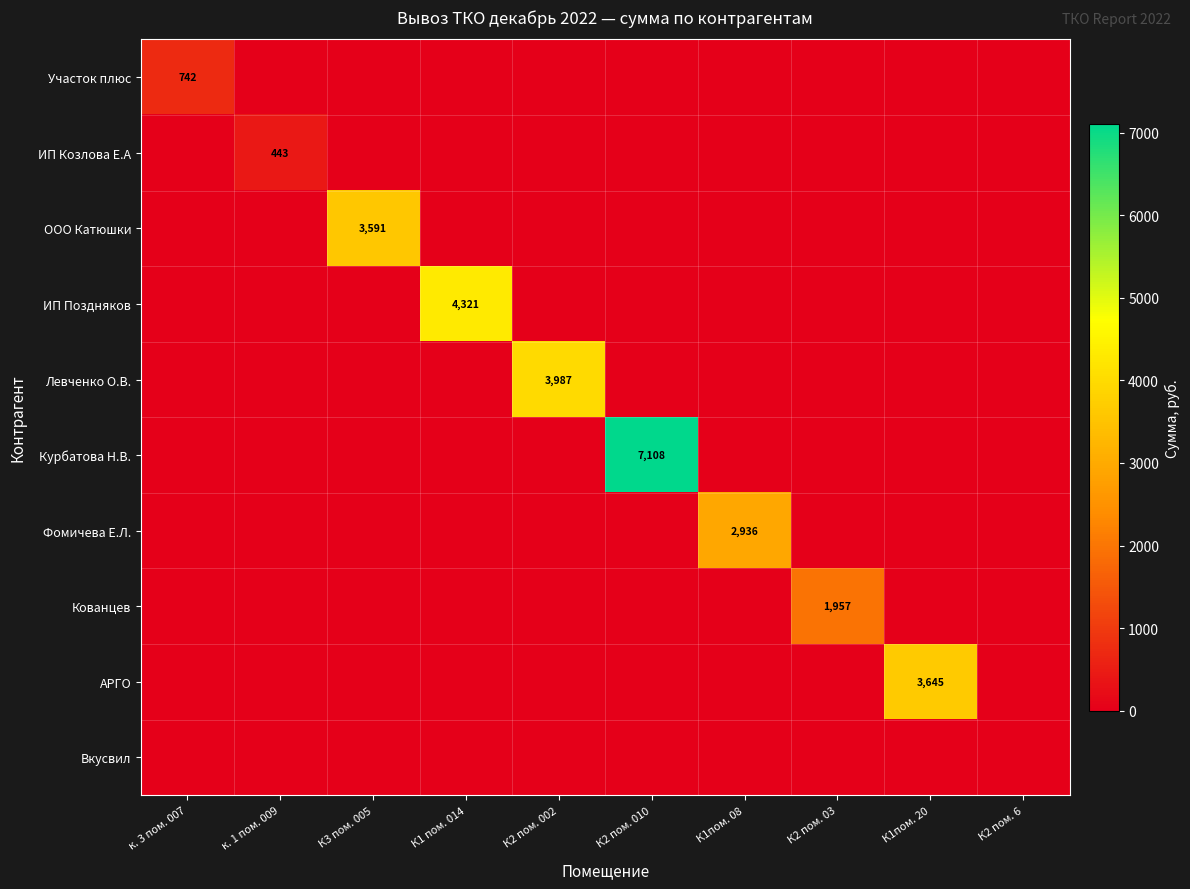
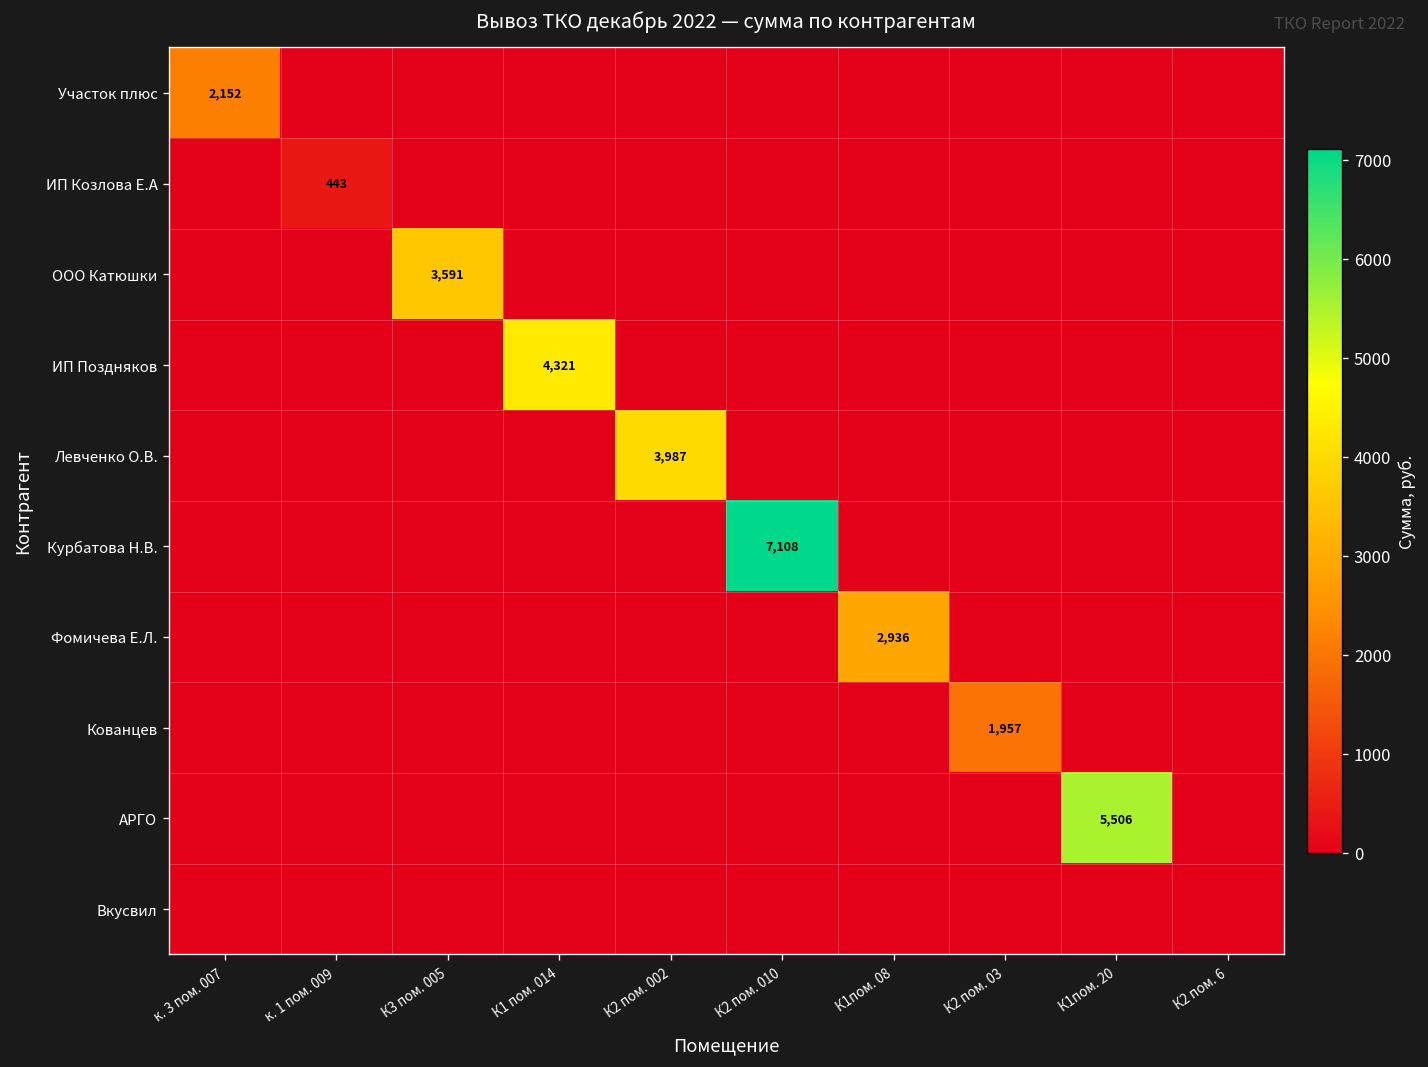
  {
    "Участок плюс": {
-     "к. 3 пом. 007": "742"
+     "к. 3 пом. 007": "2,152"
    },
    "ИП Козлова Е.А": {
      "к. 1 пом. 009": "443"
    },
    "ООО Катюшки": {
      "К3 пом. 005": "3,591"
    },
    "ИП Поздняков": {
      "К1 пом. 014": "4,321"
    },
    "Левченко О.В.": {
      "К2 пом. 002": "3,987"
    },
    "Курбатова Н.В.": {
      "К2 пом. 010": "7,108"
    },
    "Фомичева Е.Л.": {
      "К1пом. 08": "2,936"
    },
    "Кованцев": {
      "К2 пом. 03": "1,957"
    },
    "АРГО": {
-     "К1пом. 20": "3,645"
+     "К1пом. 20": "5,506"
    }
  }
